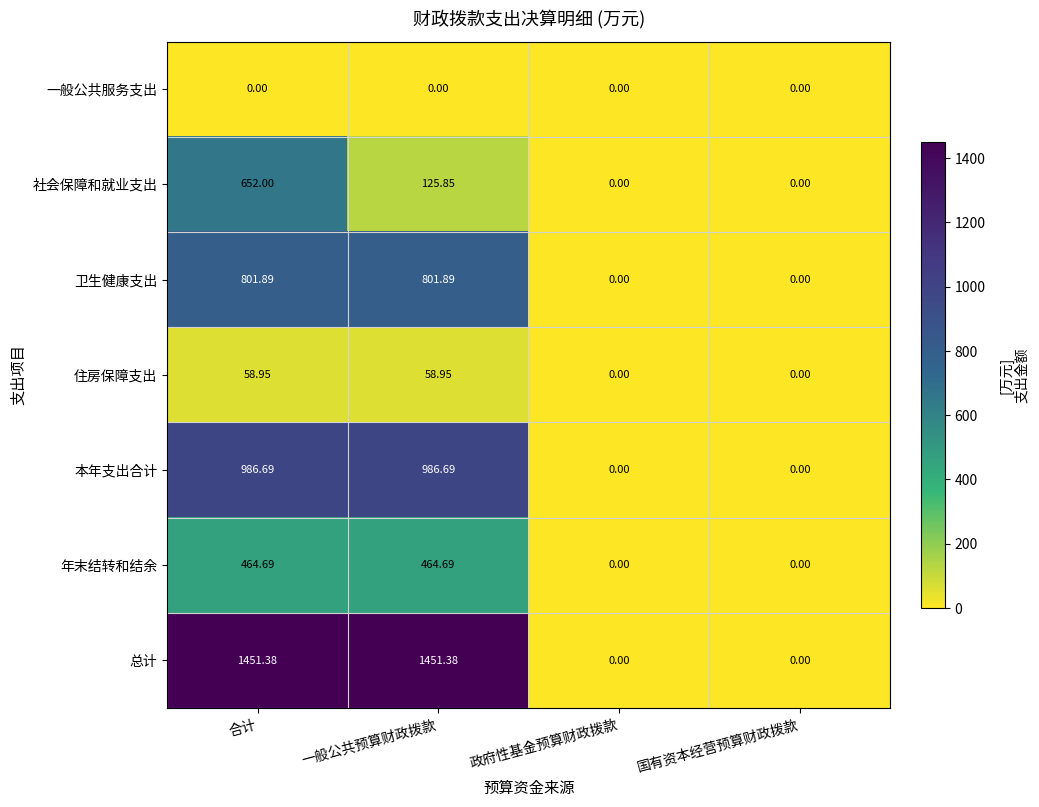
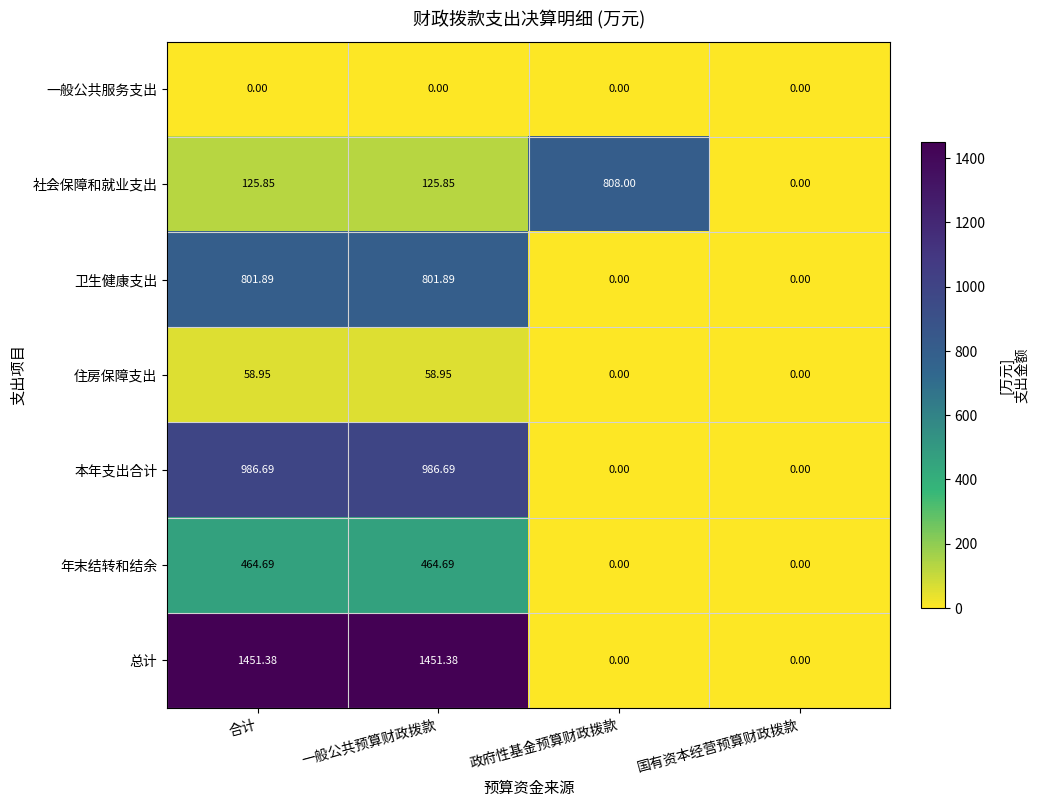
  {
    "一般公共服务支出": {
      "合计": 0.00,
      "一般公共预算财政拨款": 0.00,
      "政府性基金预算财政拨款": 0.00,
      "国有资本经营预算财政拨款": 0.00
    },
    "社会保障和就业支出": {
-     "合计": 652.00,
+     "合计": 125.85,
      "一般公共预算财政拨款": 125.85,
-     "政府性基金预算财政拨款": 0.00,
+     "政府性基金预算财政拨款": 808.00,
      "国有资本经营预算财政拨款": 0.00
    },
    "卫生健康支出": {
      "合计": 801.89,
      "一般公共预算财政拨款": 801.89,
      "政府性基金预算财政拨款": 0.00,
      "国有资本经营预算财政拨款": 0.00
    },
    "住房保障支出": {
      "合计": 58.95,
      "一般公共预算财政拨款": 58.95,
      "政府性基金预算财政拨款": 0.00,
      "国有资本经营预算财政拨款": 0.00
    },
    "本年支出合计": {
      "合计": 986.69,
      "一般公共预算财政拨款": 986.69,
      "政府性基金预算财政拨款": 0.00,
      "国有资本经营预算财政拨款": 0.00
    },
    "年末结转和结余": {
      "合计": 464.69,
      "一般公共预算财政拨款": 464.69,
      "政府性基金预算财政拨款": 0.00,
      "国有资本经营预算财政拨款": 0.00
    },
    "总计": {
      "合计": 1451.38,
      "一般公共预算财政拨款": 1451.38,
      "政府性基金预算财政拨款": 0.00,
      "国有资本经营预算财政拨款": 0.00
    }
  }
